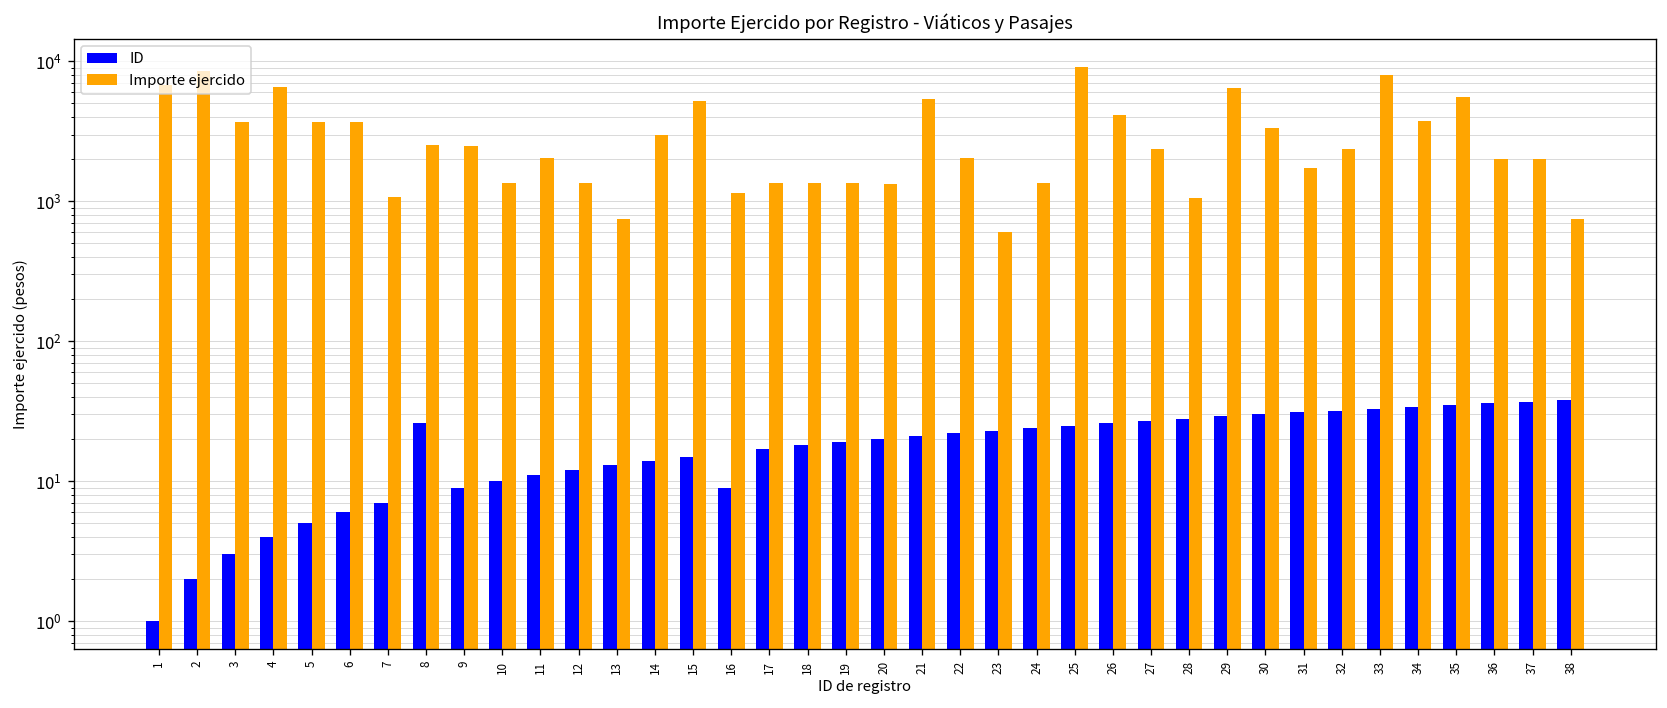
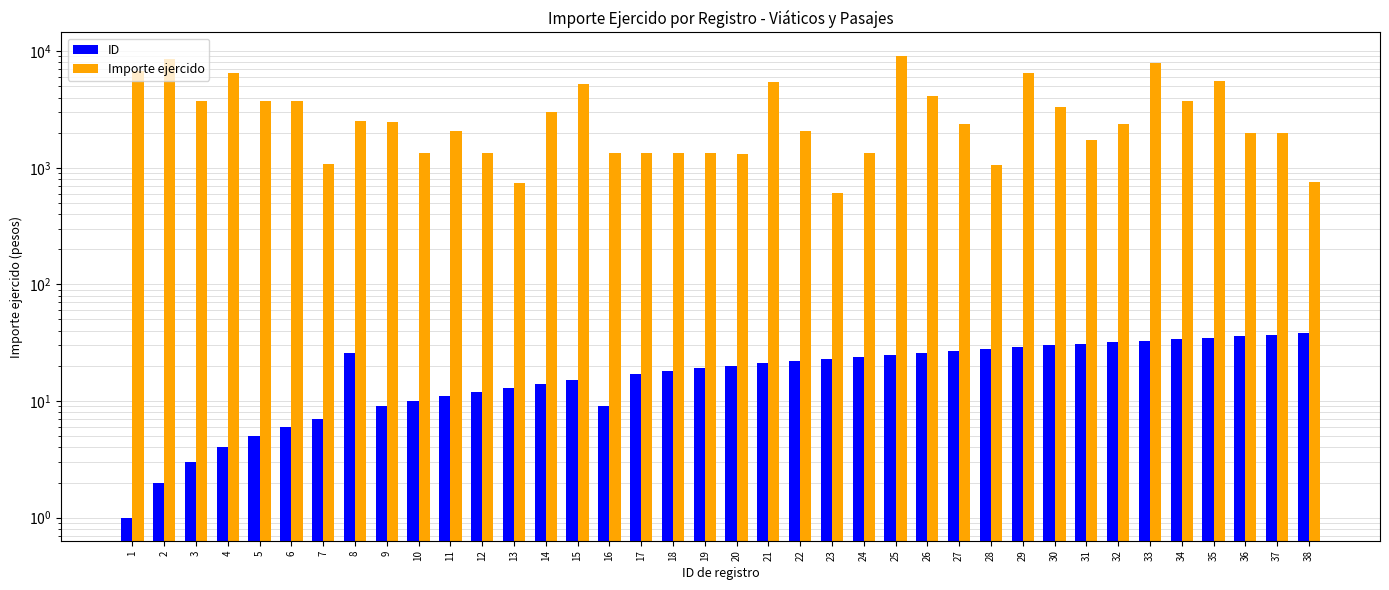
  {
    "ID": {
      "1": 1,
      "2": 2,
      "3": 3,
      "4": 4,
      "5": 5,
      "6": 6,
      "7": 7,
      "8": 26,
      "9": 9,
      "10": 10,
      "11": 11,
      "12": 12,
      "13": 13,
      "14": 14,
      "15": 15,
      "16": 9,
      "17": 17,
      "18": 18,
      "19": 19,
      "20": 20,
      "21": 21,
      "22": 22,
      "23": 23,
      "24": 24,
      "25": 25,
      "26": 26,
      "27": 27,
      "28": 28,
      "29": 29,
      "30": 30,
      "31": 31,
      "32": 32,
      "33": 33,
      "34": 34,
      "35": 35,
      "36": 36,
      "37": 37,
      "38": 38
    },
    "Importe ejercido": {
      "3": 3700,
      "4": 7000,
      "5": 3700,
      "6": 3700,
      "7": 1100,
      "8": 2500,
      "9": 2500,
      "10": 1400,
      "11": 2100,
      "12": 1400,
      "13": 700,
      "14": 3000,
      "15": 5000,
-     "16": 1100,
+     "16": 1400,
      "17": 1400,
      "18": 1400,
      "19": 1400,
      "20": 1300,
      "21": 5000,
      "22": 2100,
      "23": 600,
      "24": 1400,
      "25": 9000,
      "26": 4200,
      "27": 2400,
      "28": 1100,
      "29": 6000,
      "30": 3400,
      "31": 1700,
      "32": 2400,
      "33": 8000,
      "34": 3700,
      "35": 6000,
      "36": 2000,
      "37": 2000,
      "38": 800
    }
  }
